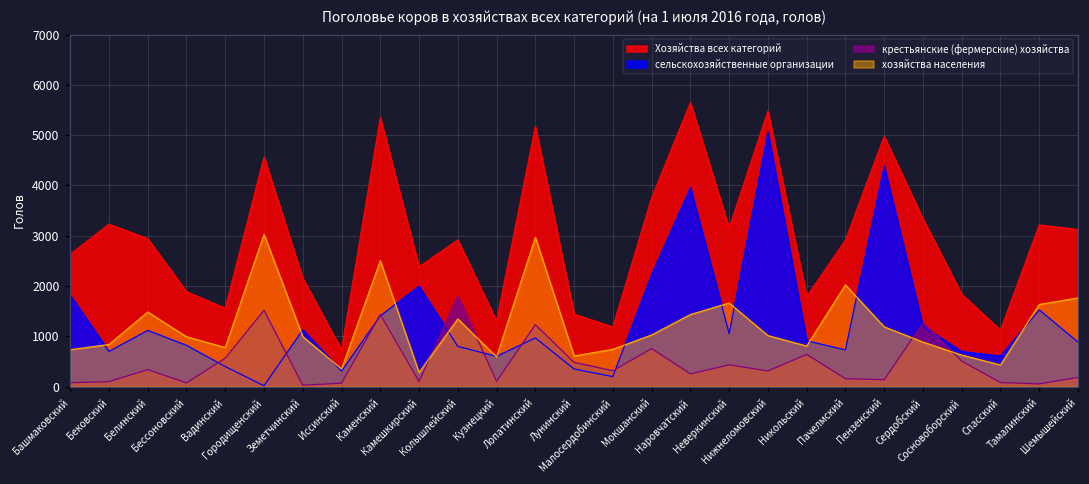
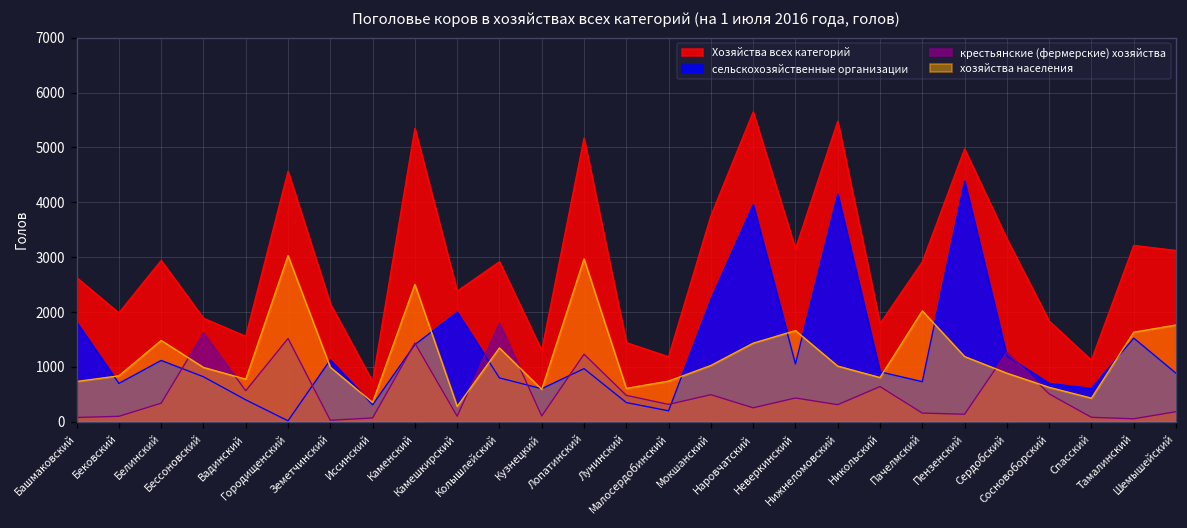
  {
    "Хозяйства всех категорий": {
      "Башмаковский": 2600,
-     "Бековский": 3200,
+     "Бековский": 2000,
      "Белинский": 2900,
      "Бессоновский": 1900,
      "Вадинский": 1600,
      "Городищенский": 4600,
      "Земетчинский": 2200,
      "Иссинский": 700,
      "Каменский": 5300,
      "Камешкирский": 2400,
      "Колышлейский": 2900,
      "Кузнецкий": 1300,
      "Лопатинский": 5200,
      "Лунинский": 1400,
      "Малосердобинский": 1200,
      "Мокшанский": 3800,
      "Наровчатский": 5600,
      "Неверкинский": 3200,
      "Нижнеломовский": 5500,
      "Никольский": 1800,
      "Пачелмский": 2900,
      "Пензенский": 5000,
      "Сердобский": 3300,
      "Сосновоборский": 1800,
      "Спасский": 1100,
      "Тамалинский": 3200,
      "Шемышейский": 3100
    },
    "сельскохозяйственные организации": {
      "Башмаковский": 1800,
      "Бековский": 700,
      "Белинский": 1100,
      "Бессоновский": 800,
      "Вадинский": 400,
      "Городищенский": 0,
      "Земетчинский": 1100,
      "Камешкирский": 2000,
      "Колышлейский": 800,
      "Лопатинский": 1000,
      "Лунинский": 400,
      "Малосердобинский": 200,
      "Мокшанский": 2200,
      "Наровчатский": 4000,
      "Неверкинский": 1100,
-     "Нижнеломовский": 5100,
+     "Нижнеломовский": 4100,
      "Никольский": 900,
      "Пачелмский": 700,
      "Пензенский": 4400,
      "Сердобский": 1200,
      "Сосновоборский": 700,
      "Спасский": 600,
      "Тамалинский": 1500,
      "Шемышейский": 900
    },
    "крестьянские (фермерские) хозяйства": {
      "Башмаковский": 100,
      "Бековский": 100,
      "Белинский": 300,
-     "Бессоновский": 100,
+     "Бессоновский": 1600,
      "Вадинский": 600,
      "Городищенский": 1500,
      "Земетчинский": 0,
      "Иссинский": 100,
      "Камешкирский": 100,
      "Колышлейский": 1800,
      "Кузнецкий": 100,
      "Лопатинский": 1200,
      "Лунинский": 500,
      "Малосердобинский": 300,
-     "Мокшанский": 800,
+     "Мокшанский": 500,
      "Наровчатский": 300,
      "Неверкинский": 400,
      "Нижнеломовский": 300,
      "Никольский": 600,
      "Пачелмский": 200,
      "Пензенский": 100,
      "Сердобский": 1300,
      "Сосновоборский": 500,
      "Спасский": 100,
      "Тамалинский": 100,
      "Шемышейский": 200
    },
    "хозяйства населения": {
      "Башмаковский": 700,
      "Бековский": 800,
      "Белинский": 1500,
      "Бессоновский": 1000,
      "Вадинский": 800,
      "Городищенский": 3000,
      "Земетчинский": 1000,
      "Каменский": 2500,
      "Камешкирский": 300,
      "Колышлейский": 1300,
      "Лопатинский": 3000,
      "Лунинский": 600,
      "Малосердобинский": 700,
      "Мокшанский": 1000,
      "Наровчатский": 1400,
      "Неверкинский": 1700,
      "Нижнеломовский": 1000,
      "Никольский": 800,
      "Пачелмский": 2000,
      "Пензенский": 1200,
      "Сердобский": 900,
      "Сосновоборский": 600,
      "Спасский": 400,
      "Тамалинский": 1600,
      "Шемышейский": 1800
    }
  }
